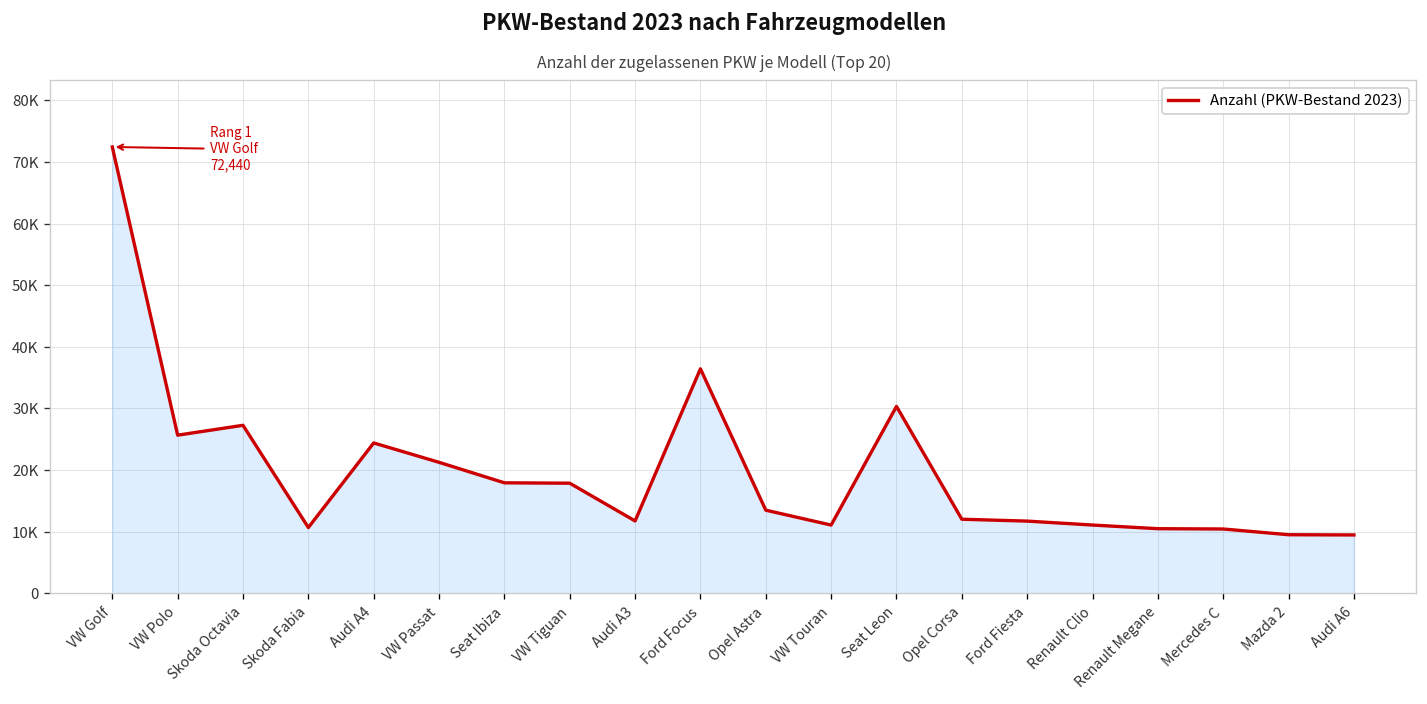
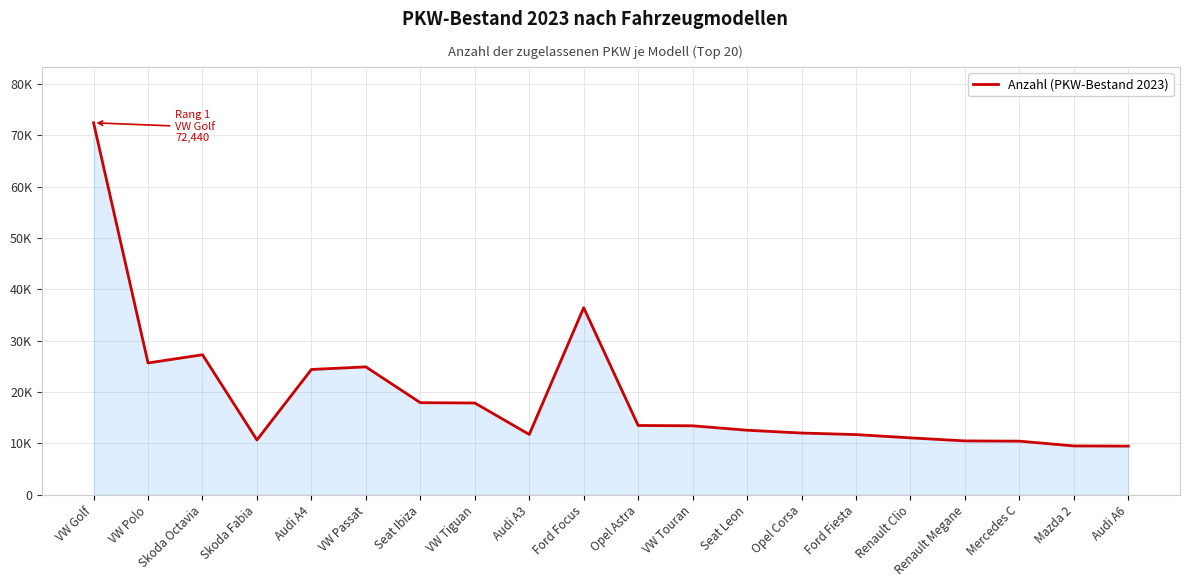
  {
    "VW Polo": 26000,
    "Skoda Octavia": 27000,
    "Skoda Fabia": 11000,
    "Audi A4": 24000,
-   "VW Passat": 21000,
+   "VW Passat": 25000,
    "Seat Ibiza": 18000,
    "VW Tiguan": 18000,
    "Audi A3": 12000,
    "Ford Focus": 36000,
    "Opel Astra": 13000,
-   "VW Touran": 11000,
-   "Seat Leon": 30000,
+   "VW Touran": 13000,
+   "Seat Leon": 13000,
    "Opel Corsa": 12000,
    "Ford Fiesta": 12000,
    "Renault Clio": 11000,
    "Renault Megane": 10000,
    "Mercedes C": 10000,
    "Mazda 2": 10000,
    "Audi A6": 9000
  }
